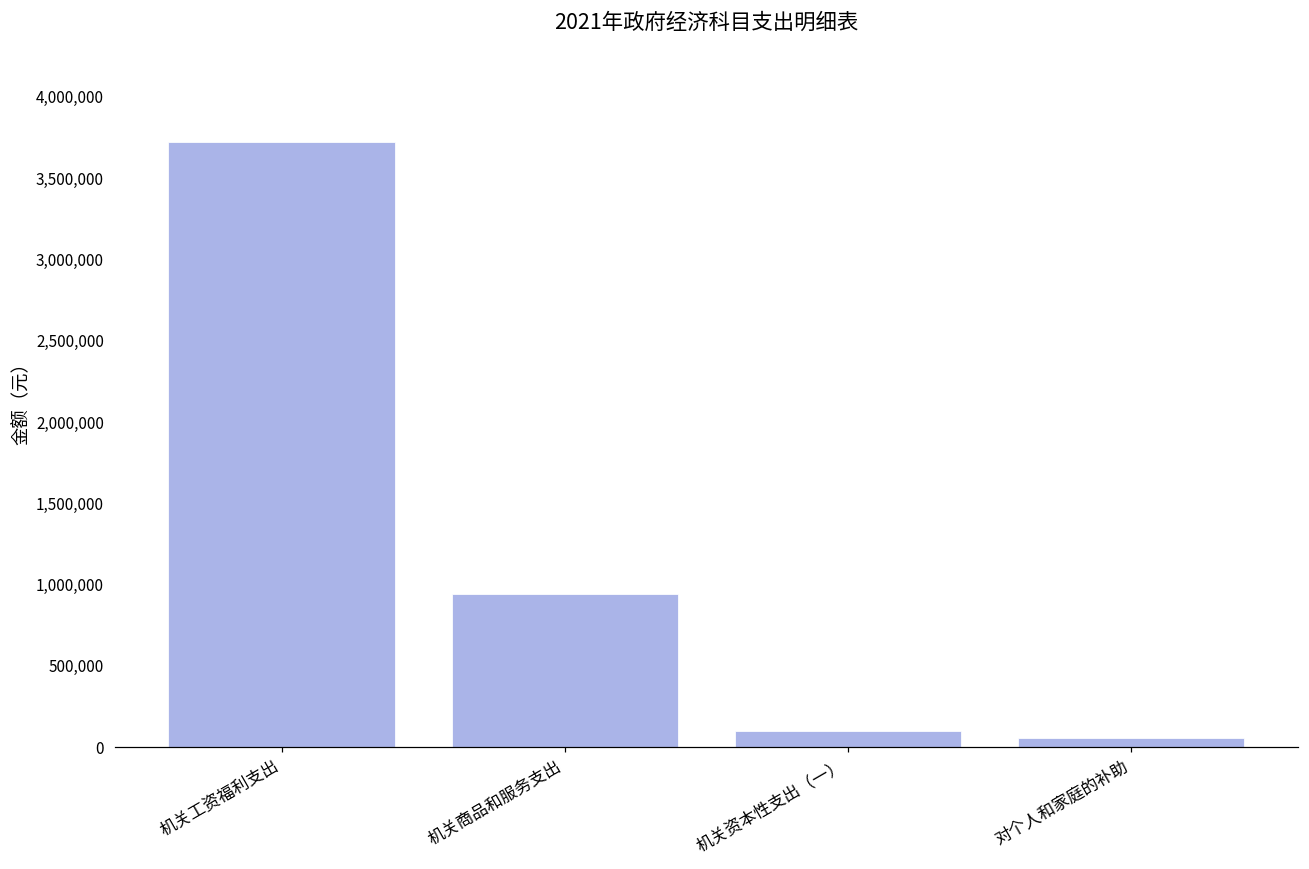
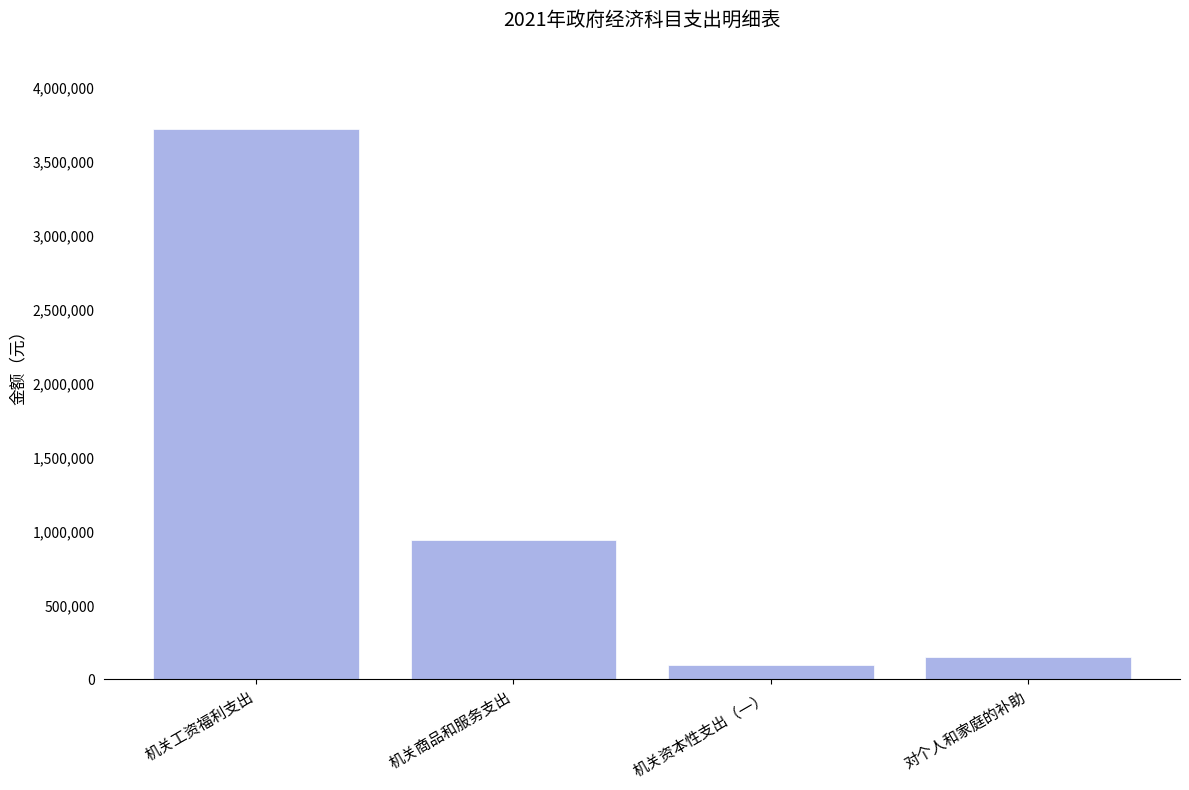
  {
    "机关工资福利支出": "3,720,000",
    "机关商品和服务支出": "940,000",
    "机关资本性支出（一）": "100,000",
-   "对个人和家庭的补助": "60,000"
+   "对个人和家庭的补助": "150,000"
  }
